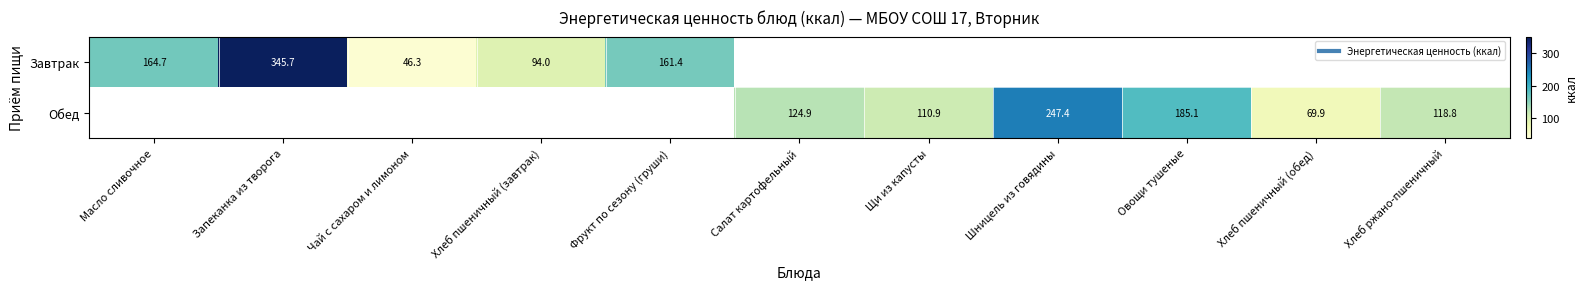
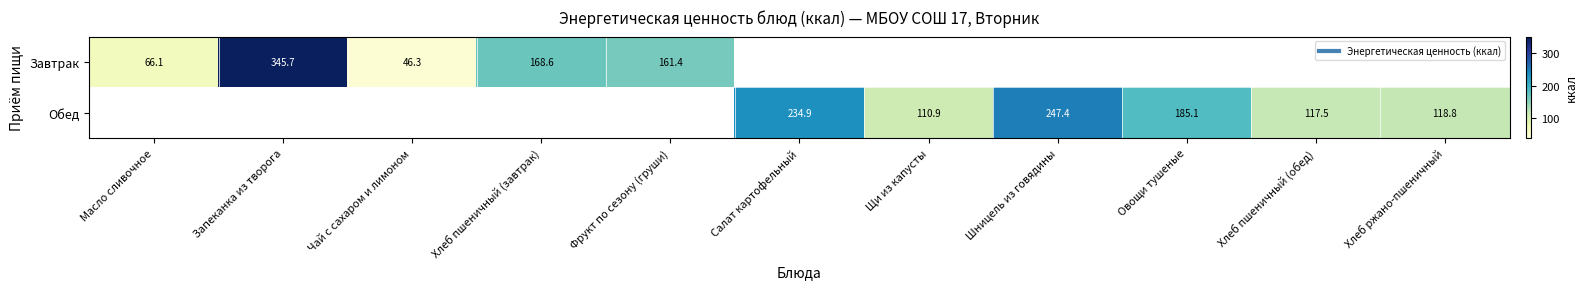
  {
    "Завтрак": {
-     "Масло сливочное": 164.7,
+     "Масло сливочное": 66.1,
      "Запеканка из творога": 345.7,
      "Чай с сахаром и лимоном": 46.3,
-     "Хлеб пшеничный (завтрак)": 94.0,
+     "Хлеб пшеничный (завтрак)": 168.6,
      "Фрукт по сезону (груши)": 161.4
    },
    "Обед": {
-     "Салат картофельный": 124.9,
+     "Салат картофельный": 234.9,
      "Щи из капусты": 110.9,
      "Шницель из говядины": 247.4,
      "Овощи тушеные": 185.1,
-     "Хлеб пшеничный (обед)": 69.9,
+     "Хлеб пшеничный (обед)": 117.5,
      "Хлеб ржано-пшеничный": 118.8
    }
  }
